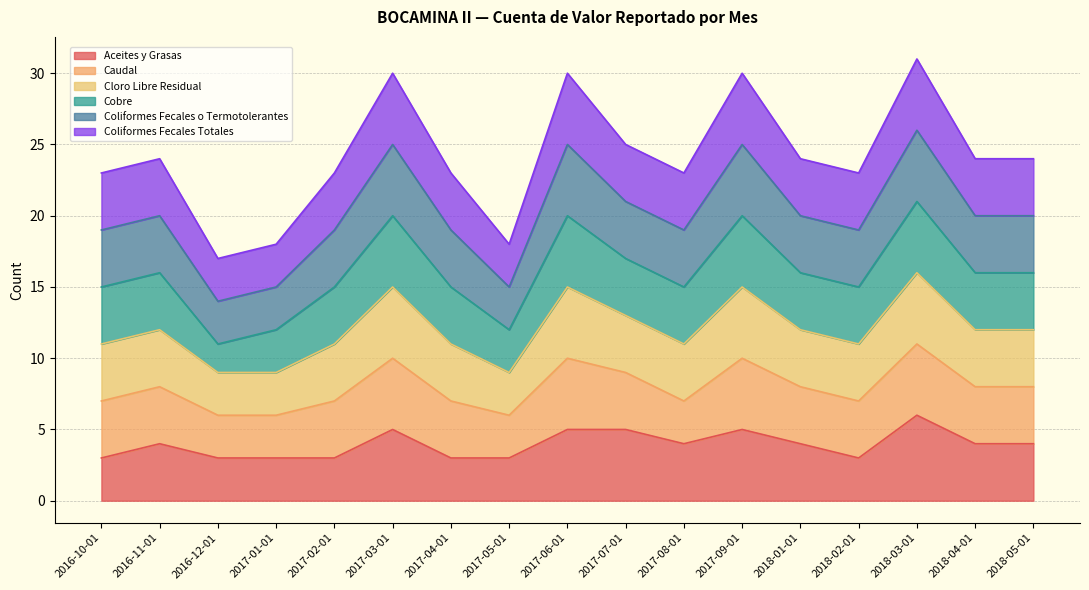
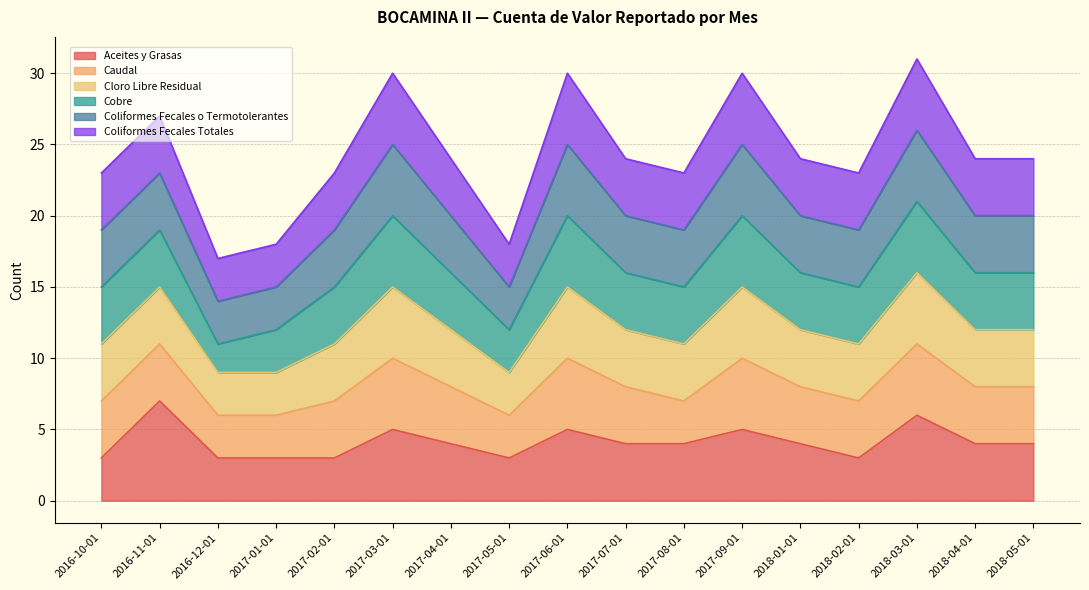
  {
    "Aceites y Grasas": {
      "2016-10-01": 3,
-     "2016-11-01": 4,
+     "2016-11-01": 7,
      "2016-12-01": 3,
      "2017-01-01": 3,
      "2017-02-01": 3,
      "2017-03-01": 5,
-     "2017-04-01": 3,
+     "2017-04-01": 4,
      "2017-05-01": 3,
      "2017-06-01": 5,
-     "2017-07-01": 5,
+     "2017-07-01": 4,
      "2017-08-01": 4,
      "2017-09-01": 5,
      "2018-01-01": 4,
      "2018-02-01": 3,
      "2018-03-01": 6,
      "2018-04-01": 4,
      "2018-05-01": 4
    },
    "Coliformes Fecales Totales": {
      "2016-10-01": 4,
      "2016-12-01": 3,
      "2017-01-01": 3,
      "2017-02-01": 4,
      "2017-03-01": 5,
      "2017-04-01": 4,
      "2017-05-01": 3,
      "2017-06-01": 5,
      "2017-07-01": 4,
      "2017-08-01": 4,
      "2017-09-01": 5,
      "2018-01-01": 4,
      "2018-02-01": 4,
      "2018-03-01": 5,
      "2018-04-01": 4,
      "2018-05-01": 4
    }
  }
